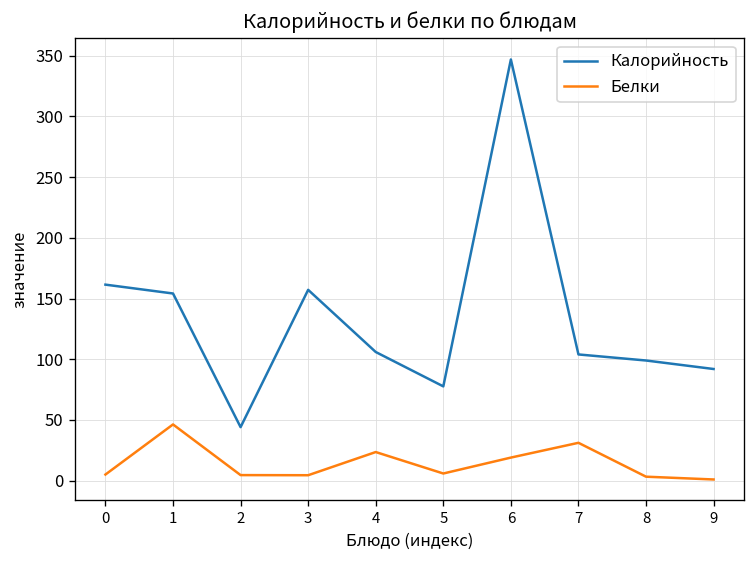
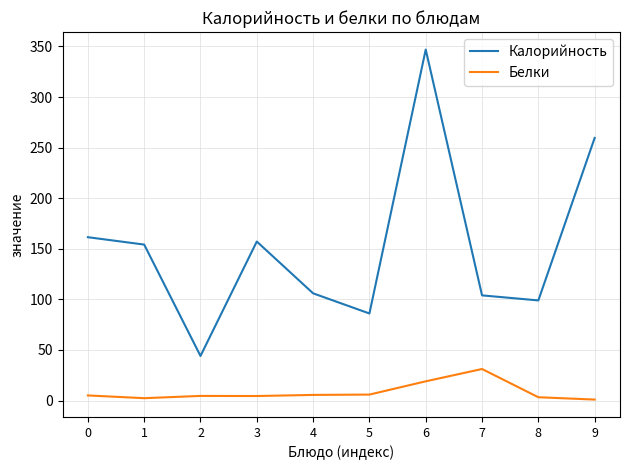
  {
    "Калорийность": {
      "0": 161,
      "1": 154,
      "2": 44,
      "3": 157,
      "4": 106,
-     "5": 78,
+     "5": 86,
      "6": 347,
      "7": 104,
      "8": 99,
-     "9": 92
+     "9": 260
    },
    "Белки": {
      "0": 5,
-     "1": 46,
+     "1": 2,
      "2": 5,
      "3": 5,
-     "4": 24,
+     "4": 6,
      "5": 6,
      "6": 19,
      "7": 31,
      "8": 3,
      "9": 1
    }
  }
